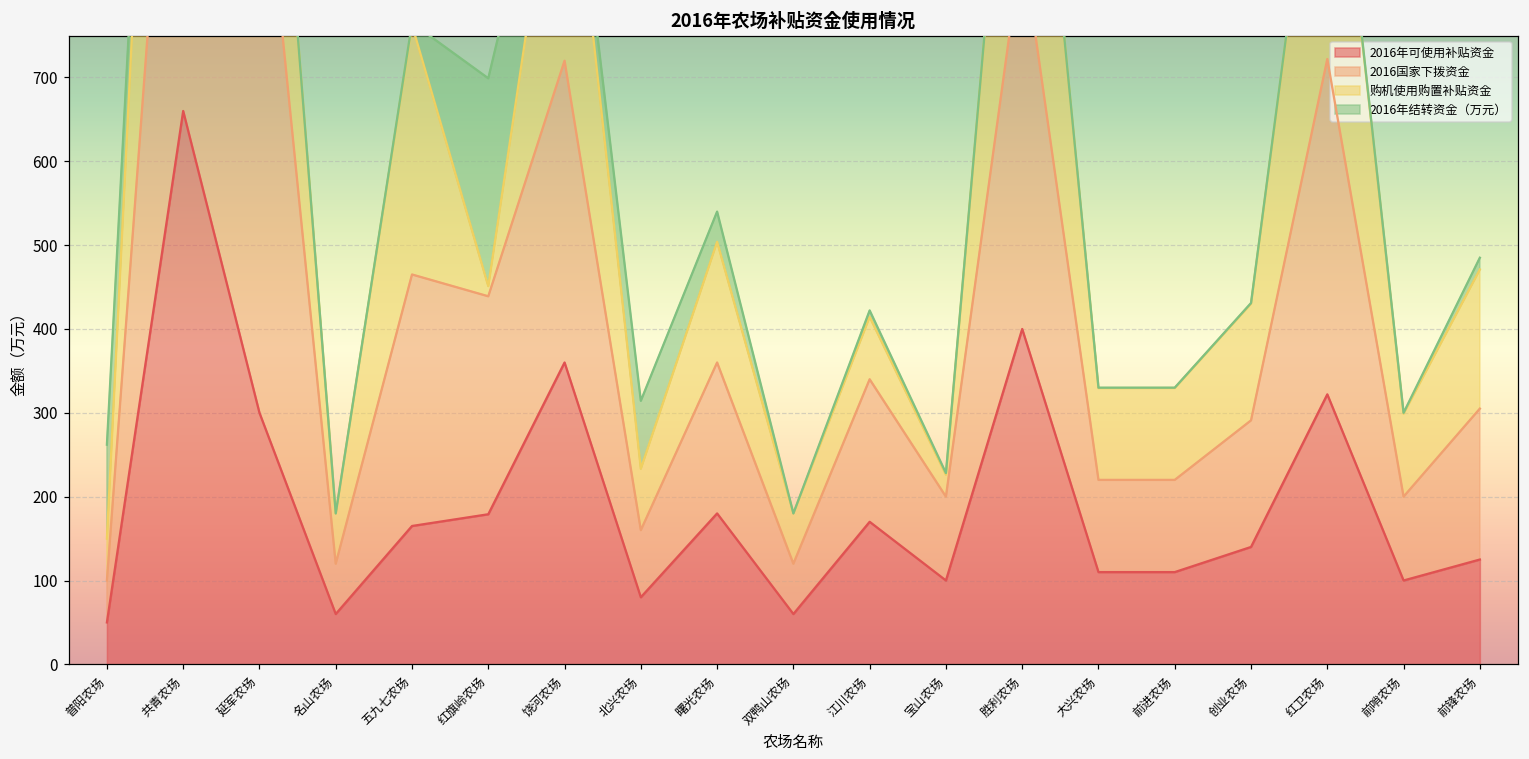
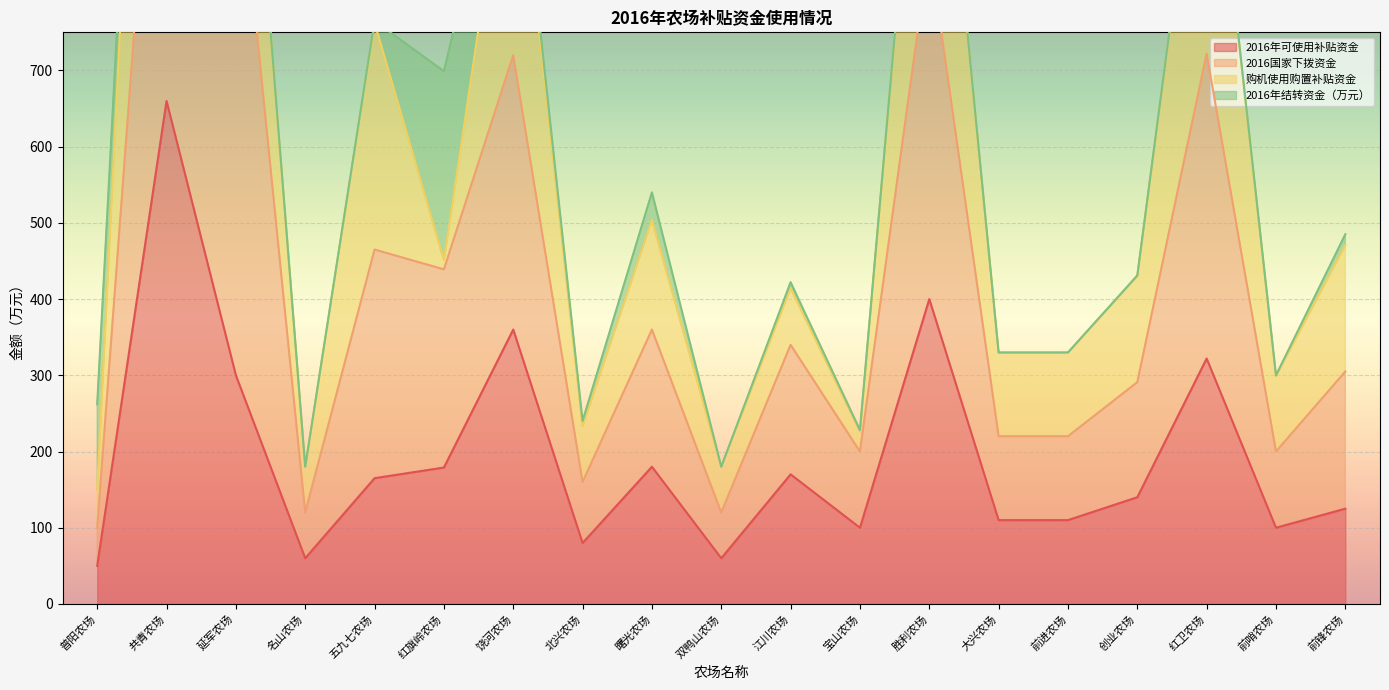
  {
    "2016年可使用补贴资金": {
      "普阳农场": 50,
      "共青农场": 660,
      "延军农场": 300,
      "名山农场": 60,
      "五九七农场": 170,
      "红旗岭农场": 180,
      "饶河农场": 360,
      "北兴农场": 80,
      "曙光农场": 180,
      "双鸭山农场": 60,
      "江川农场": 170,
      "宝山农场": 100,
      "胜利农场": 400,
      "大兴农场": 110,
      "前进农场": 110,
      "创业农场": 140,
      "红卫农场": 320,
      "前哨农场": 100,
      "前锋农场": 130
    },
    "2016年结转资金（万元）": {
      "普阳农场": 110,
      "红旗岭农场": 250,
-     "北兴农场": 80,
+     "北兴农场": 10,
      "曙光农场": 40,
      "江川农场": 10,
      "前锋农场": 10
    }
  }
